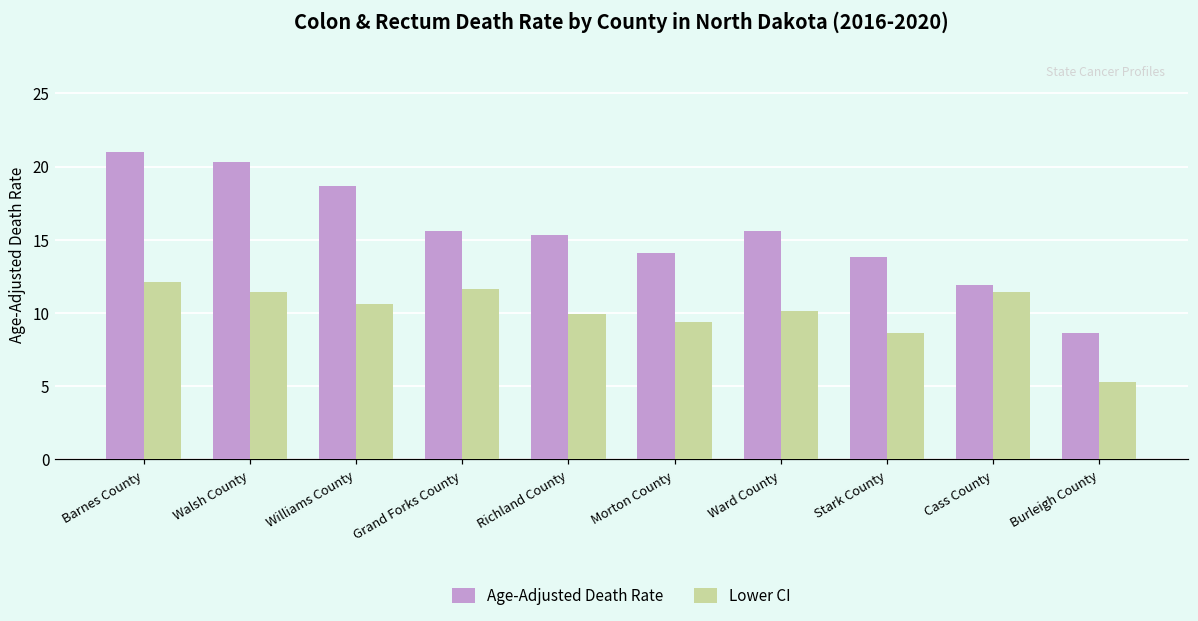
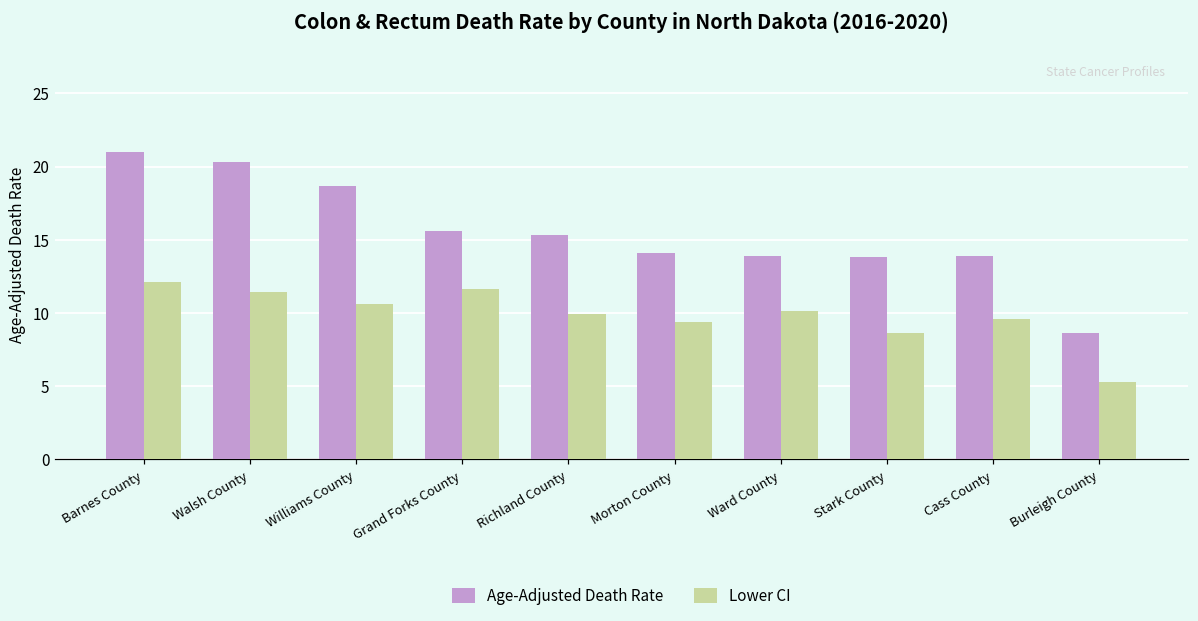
  {
    "Age-Adjusted Death Rate": {
      "Barnes County": 21.0,
      "Walsh County": 20.3,
      "Williams County": 18.7,
      "Grand Forks County": 15.6,
      "Richland County": 15.3,
      "Morton County": 14.1,
-     "Ward County": 15.6,
+     "Ward County": 13.9,
      "Stark County": 13.8,
-     "Cass County": 11.9,
+     "Cass County": 13.9,
      "Burleigh County": 8.6
    },
    "Lower CI": {
      "Barnes County": 12.1,
      "Walsh County": 11.4,
      "Williams County": 10.6,
      "Grand Forks County": 11.6,
      "Richland County": 9.9,
      "Morton County": 9.4,
      "Ward County": 10.1,
      "Stark County": 8.6,
-     "Cass County": 11.4,
+     "Cass County": 9.6,
      "Burleigh County": 5.3
    }
  }
